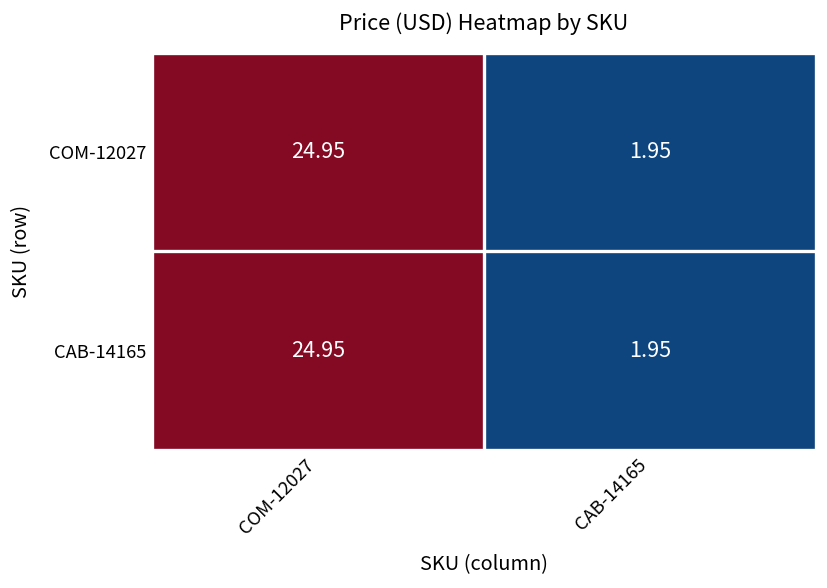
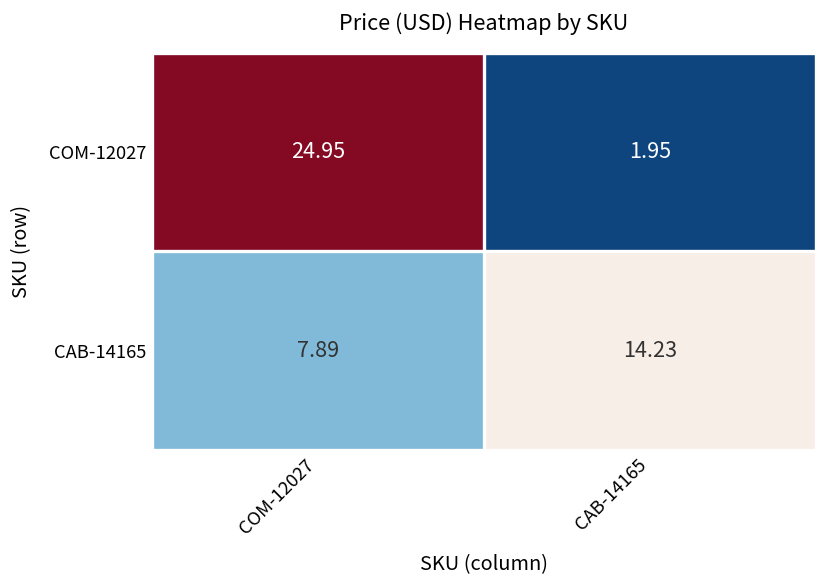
  {
    "COM-12027": {
      "COM-12027": 24.95,
      "CAB-14165": 1.95
    },
    "CAB-14165": {
-     "COM-12027": 24.95,
-     "CAB-14165": 1.95
+     "COM-12027": 7.89,
+     "CAB-14165": 14.23
    }
  }
